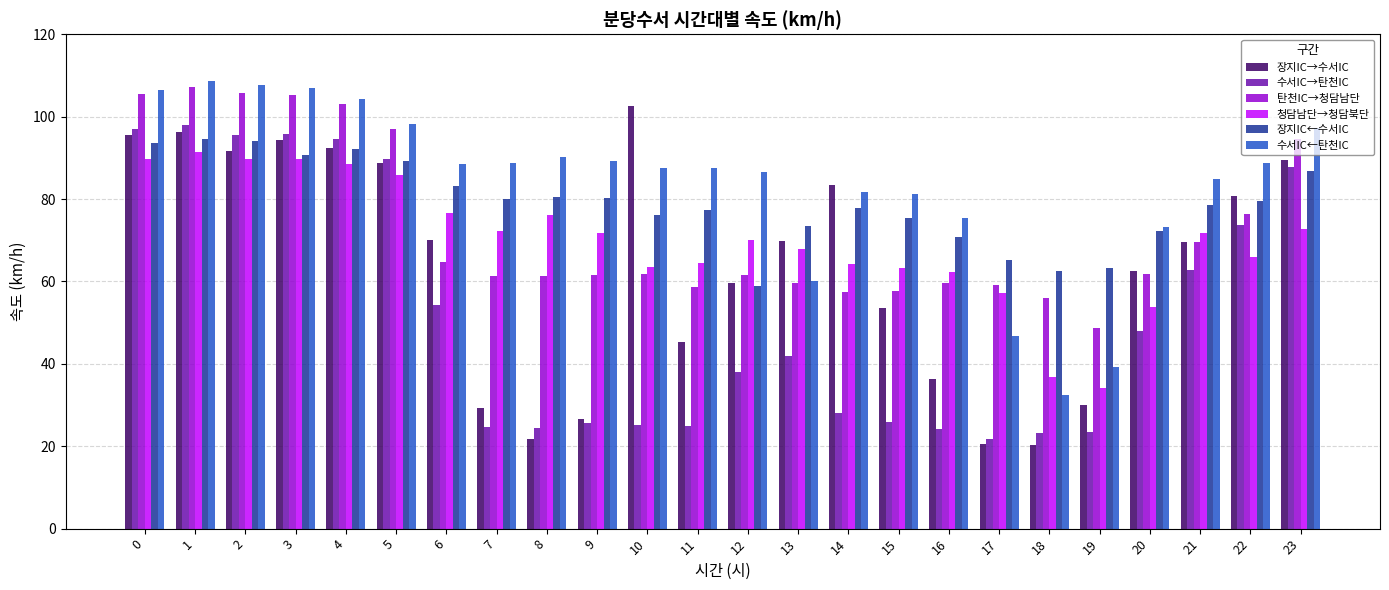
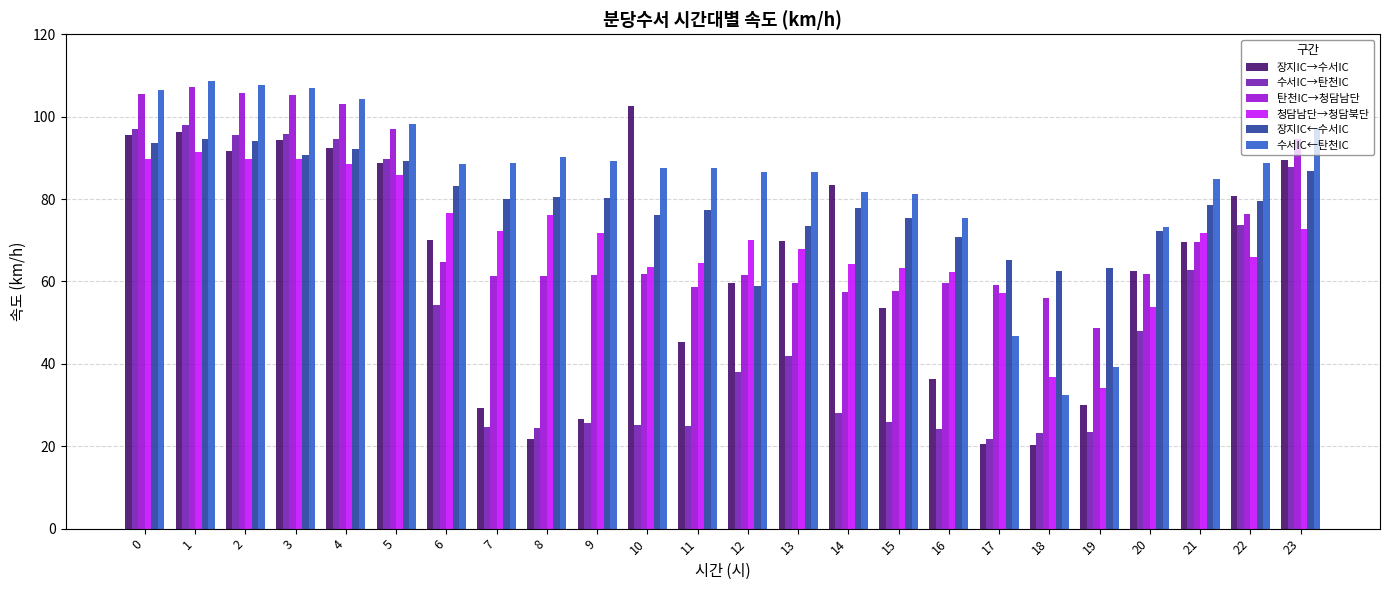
  {
    "장지IC→수서IC": {
      "0": 96,
      "1": 96,
      "2": 92,
      "3": 94,
      "4": 92,
      "5": 89,
      "6": 70,
      "7": 29,
      "8": 22,
      "9": 27,
      "10": 103,
      "11": 45,
      "12": 60,
      "13": 70,
      "14": 83,
      "15": 54,
      "16": 36,
      "17": 21,
      "18": 20,
      "19": 30,
      "20": 62,
      "21": 70,
      "22": 81,
      "23": 90
    },
    "청담남단→청담북단": {
      "0": 90,
      "1": 91,
      "2": 90,
      "3": 90,
      "4": 89,
      "5": 86,
      "6": 77,
      "7": 72,
      "8": 76,
      "9": 72,
      "10": 63,
      "11": 65,
      "12": 70,
      "13": 68,
      "14": 64,
      "15": 63,
      "16": 62,
      "17": 57,
      "18": 37,
      "19": 34,
      "20": 54,
      "21": 72,
      "22": 66,
      "23": 73
    },
    "장지IC←수서IC": {
      "0": 94,
      "1": 95,
      "2": 94,
      "3": 91,
      "4": 92,
      "5": 89,
      "6": 83,
      "7": 80,
      "8": 80,
      "9": 80,
      "10": 76,
      "11": 77,
      "12": 59,
      "13": 73,
      "14": 78,
      "15": 75,
      "16": 71,
      "17": 65,
      "18": 62,
      "19": 63,
      "20": 72,
      "21": 79,
      "22": 80,
      "23": 87
    },
    "수서IC←탄천IC": {
      "0": 106,
      "1": 109,
      "2": 108,
      "3": 107,
      "4": 104,
      "5": 98,
      "6": 89,
      "7": 89,
      "8": 90,
      "9": 89,
      "10": 88,
      "11": 87,
      "12": 86,
-     "13": 60,
+     "13": 86,
      "14": 82,
      "15": 81,
      "16": 75,
      "17": 47,
      "18": 33,
      "19": 39,
      "20": 73,
      "21": 85,
      "22": 89
    }
  }
